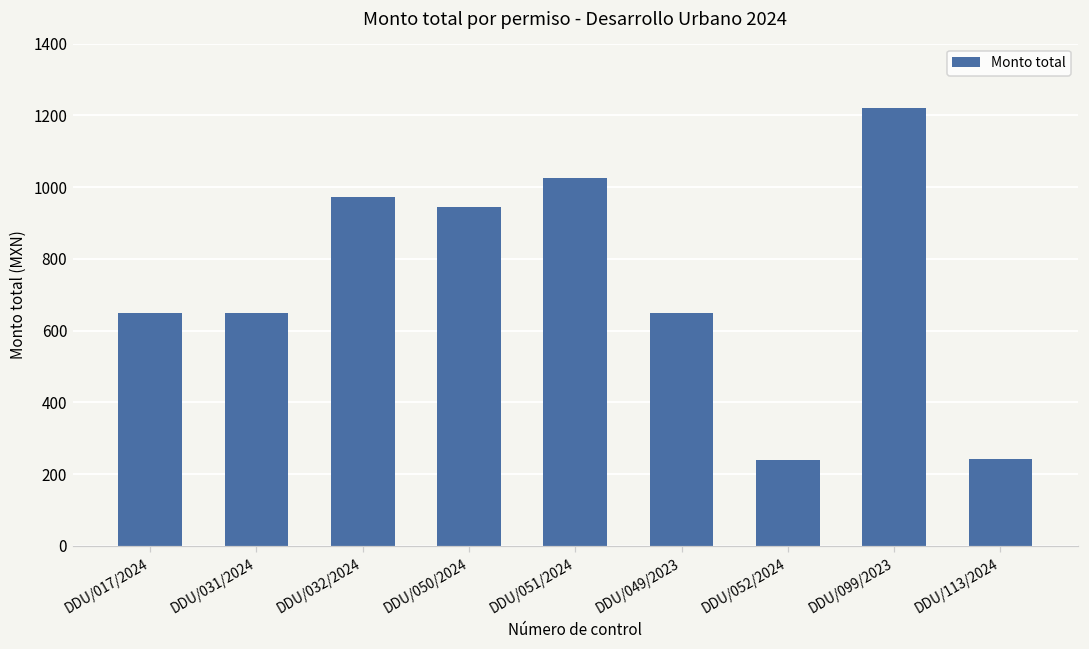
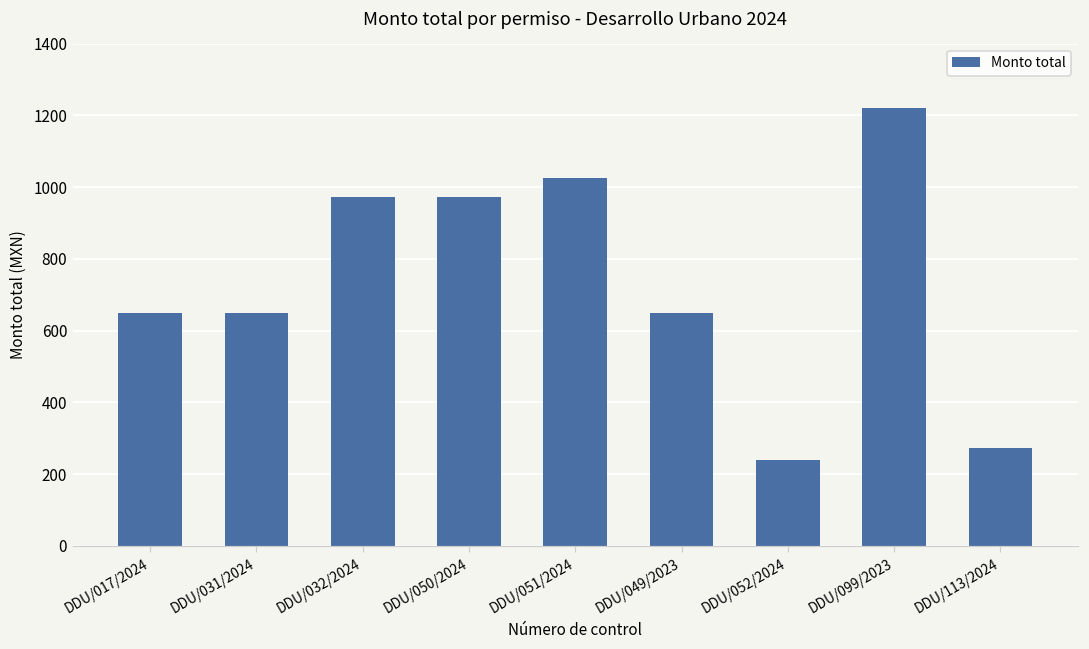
  {
    "DDU/017/2024": 650,
    "DDU/031/2024": 650,
    "DDU/032/2024": 970,
-   "DDU/050/2024": 950,
+   "DDU/050/2024": 970,
    "DDU/051/2024": 1030,
    "DDU/049/2023": 650,
    "DDU/052/2024": 240,
    "DDU/099/2023": 1220,
-   "DDU/113/2024": 240
+   "DDU/113/2024": 270
  }
